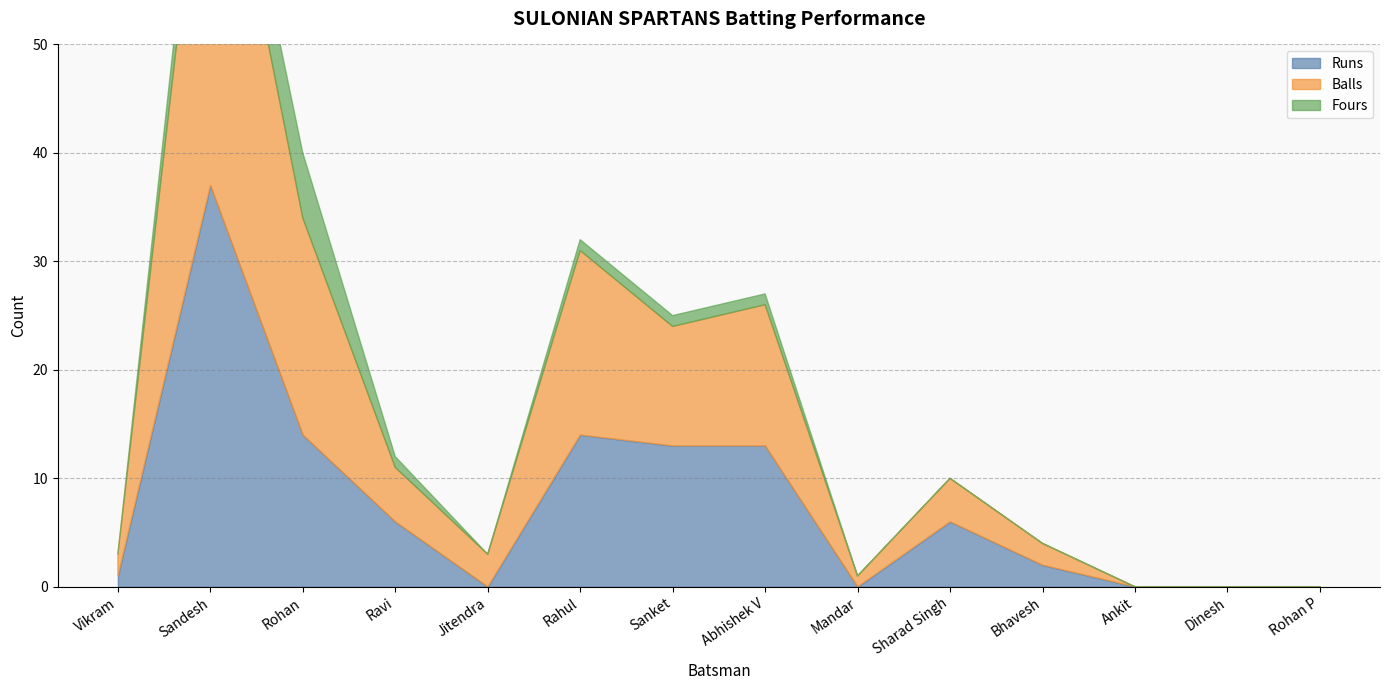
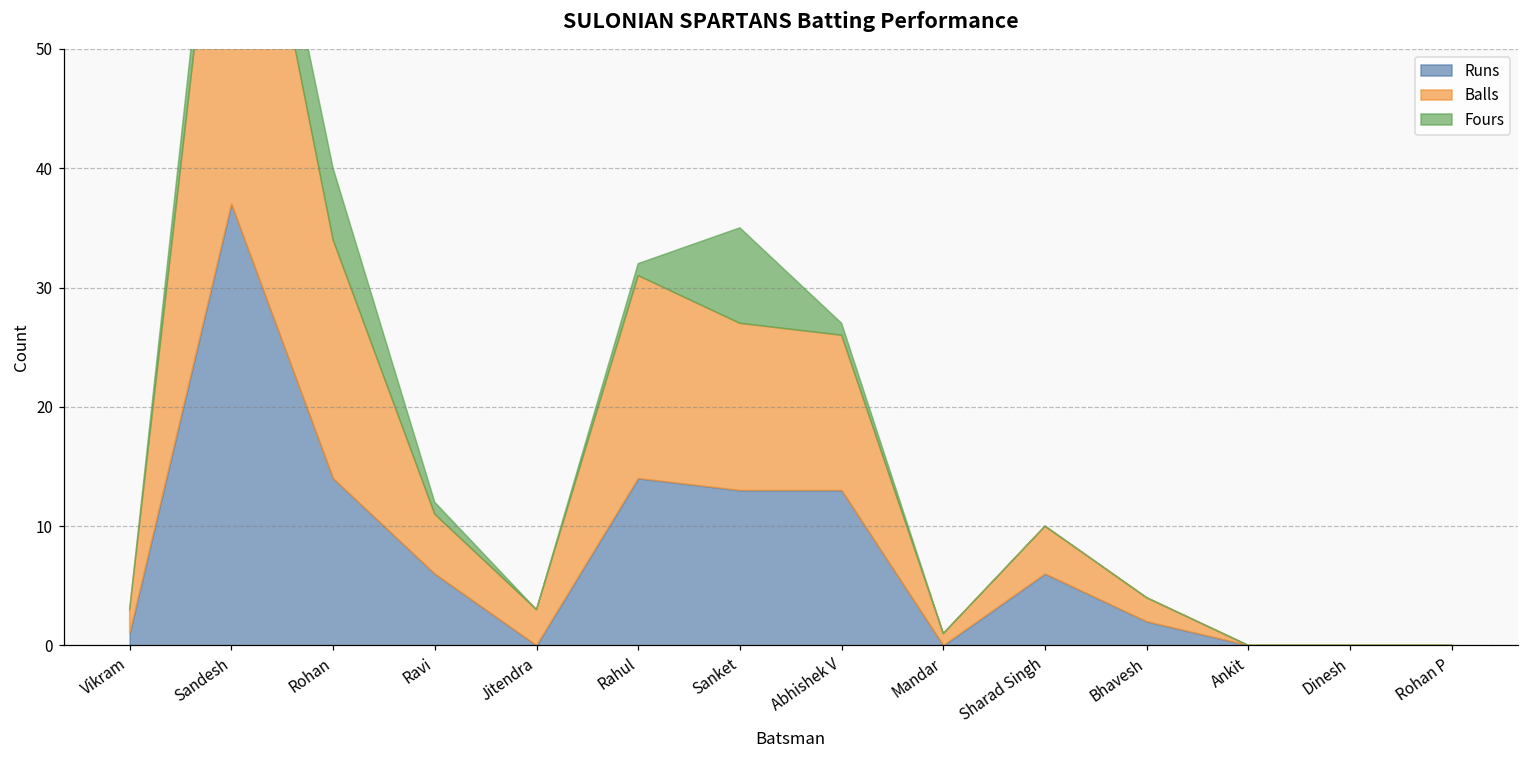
  {
    "Runs": {
      "Vikram": 1,
      "Sandesh": 37,
      "Rohan": 14,
      "Ravi": 6,
      "Jitendra": 0,
      "Rahul": 14,
      "Sanket": 13,
      "Abhishek V": 13,
      "Mandar": 0,
      "Sharad Singh": 6,
      "Bhavesh": 2
    },
    "Balls": {
      "Rohan": 20,
      "Ravi": 5,
      "Rahul": 17,
-     "Sanket": 11,
+     "Sanket": 14,
      "Abhishek V": 13
    },
    "Fours": {
      "Rohan": 6,
      "Ravi": 1,
      "Rahul": 1,
-     "Sanket": 1,
+     "Sanket": 8,
      "Abhishek V": 1
    }
  }
